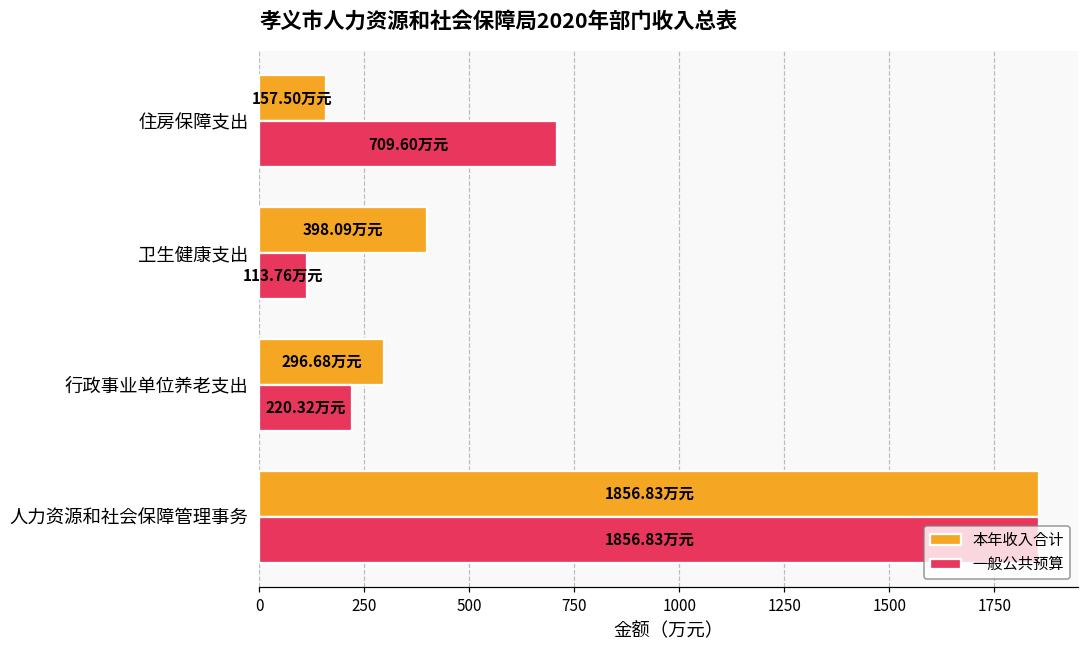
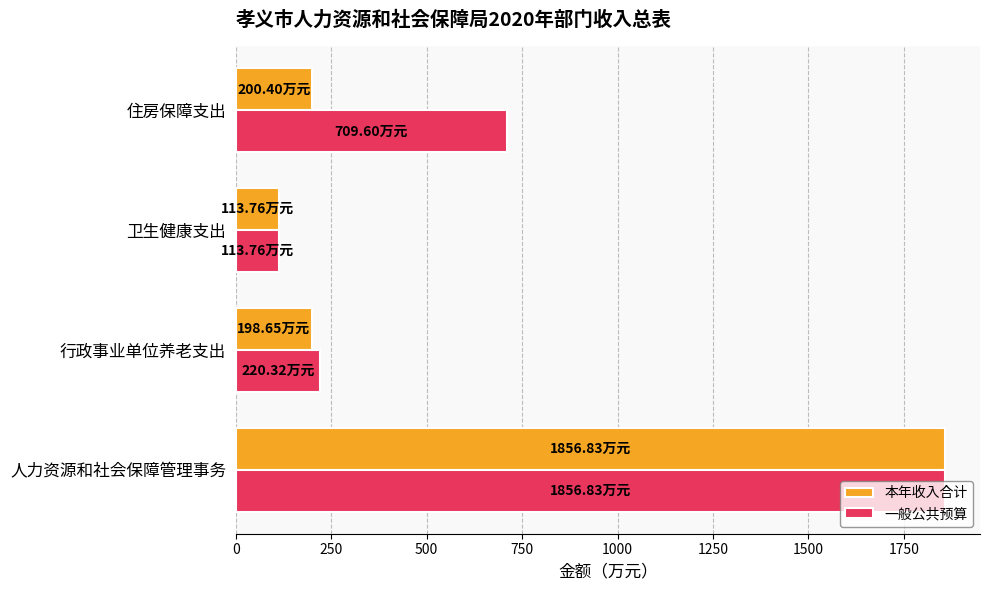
  {
    "本年收入合计": {
-     "住房保障支出": 157.50,
-     "卫生健康支出": 398.09,
-     "行政事业单位养老支出": 296.68,
+     "住房保障支出": 200.40,
+     "卫生健康支出": 113.76,
+     "行政事业单位养老支出": 198.65,
      "人力资源和社会保障管理事务": 1856.83
    },
    "一般公共预算": {
      "住房保障支出": 709.60,
      "卫生健康支出": 113.76,
      "行政事业单位养老支出": 220.32
    }
  }
